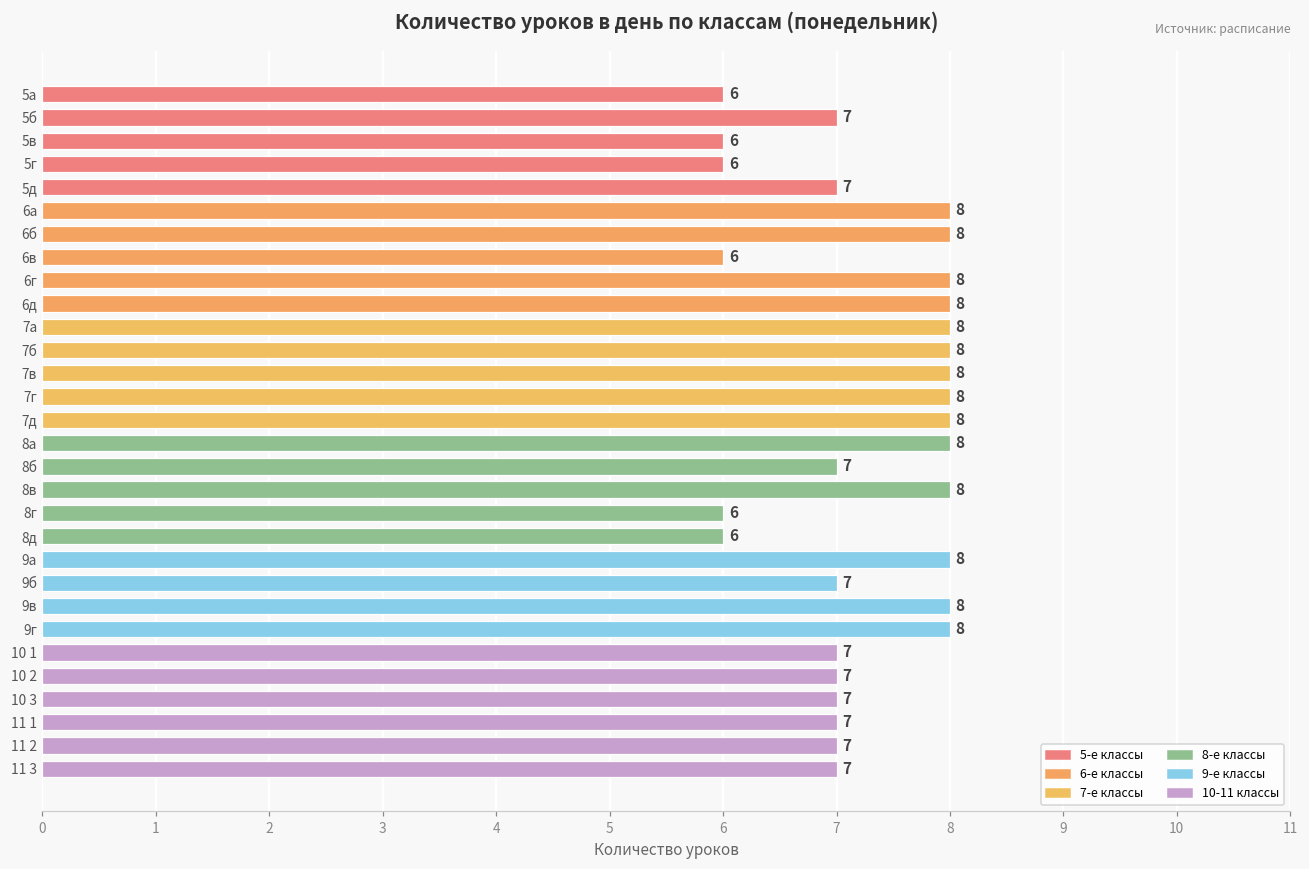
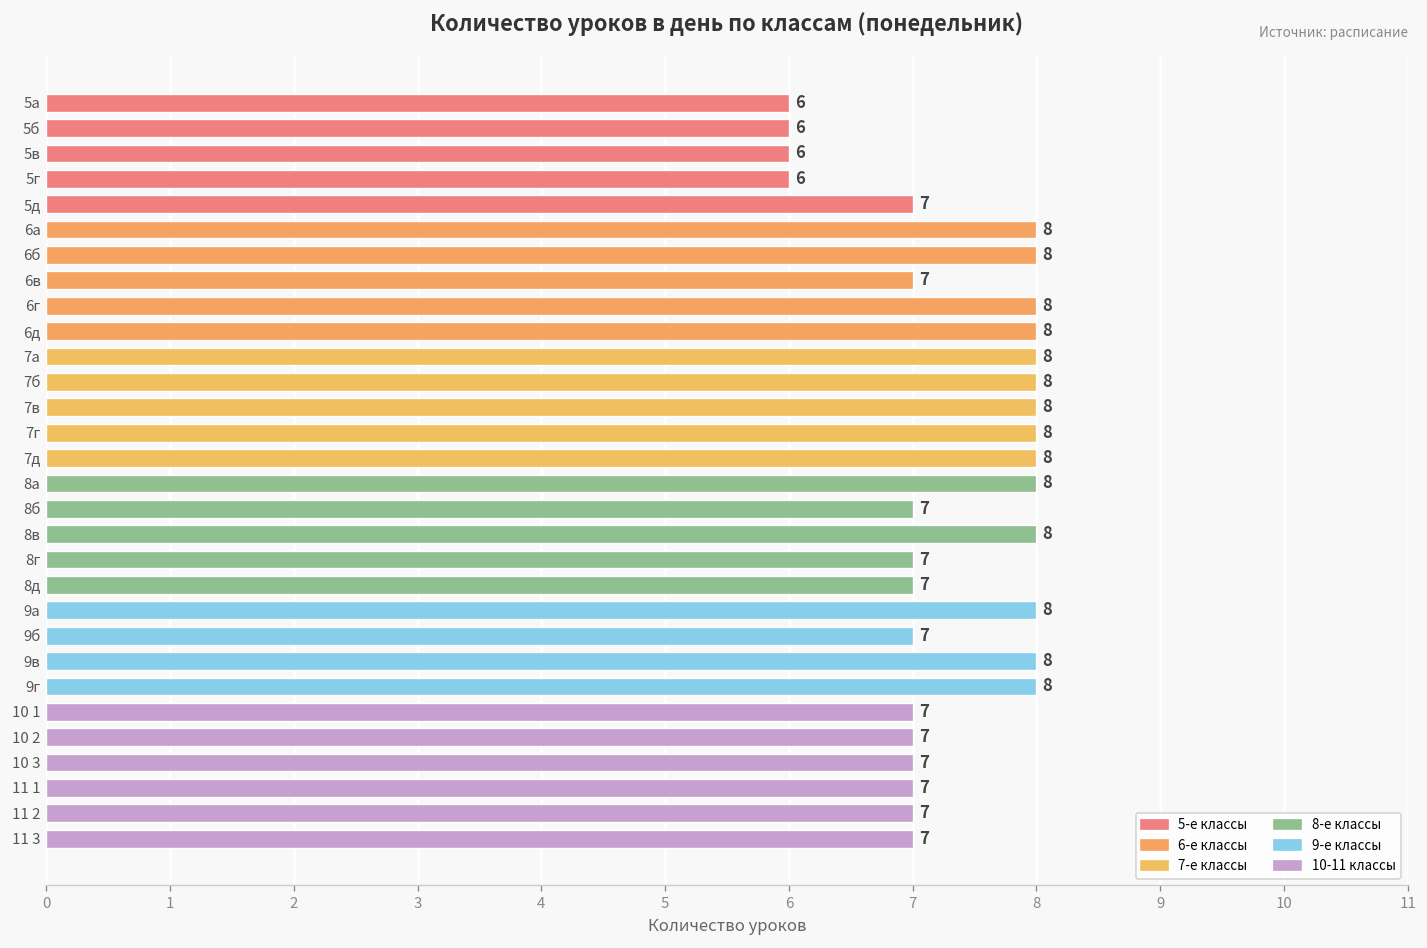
  {
    "5а": 6,
-   "5б": 7,
+   "5б": 6,
    "5в": 6,
    "5г": 6,
    "5д": 7,
    "6а": 8,
    "6б": 8,
-   "6в": 6,
+   "6в": 7,
    "6г": 8,
    "6д": 8,
    "7а": 8,
    "7б": 8,
    "7в": 8,
    "7г": 8,
    "7д": 8,
    "8а": 8,
    "8б": 7,
    "8в": 8,
-   "8г": 6,
-   "8д": 6,
+   "8г": 7,
+   "8д": 7,
    "9а": 8,
    "9б": 7,
    "9в": 8,
    "9г": 8,
    "10 1": 7,
    "10 2": 7,
    "10 3": 7,
    "11 1": 7,
    "11 2": 7,
    "11 3": 7
  }
